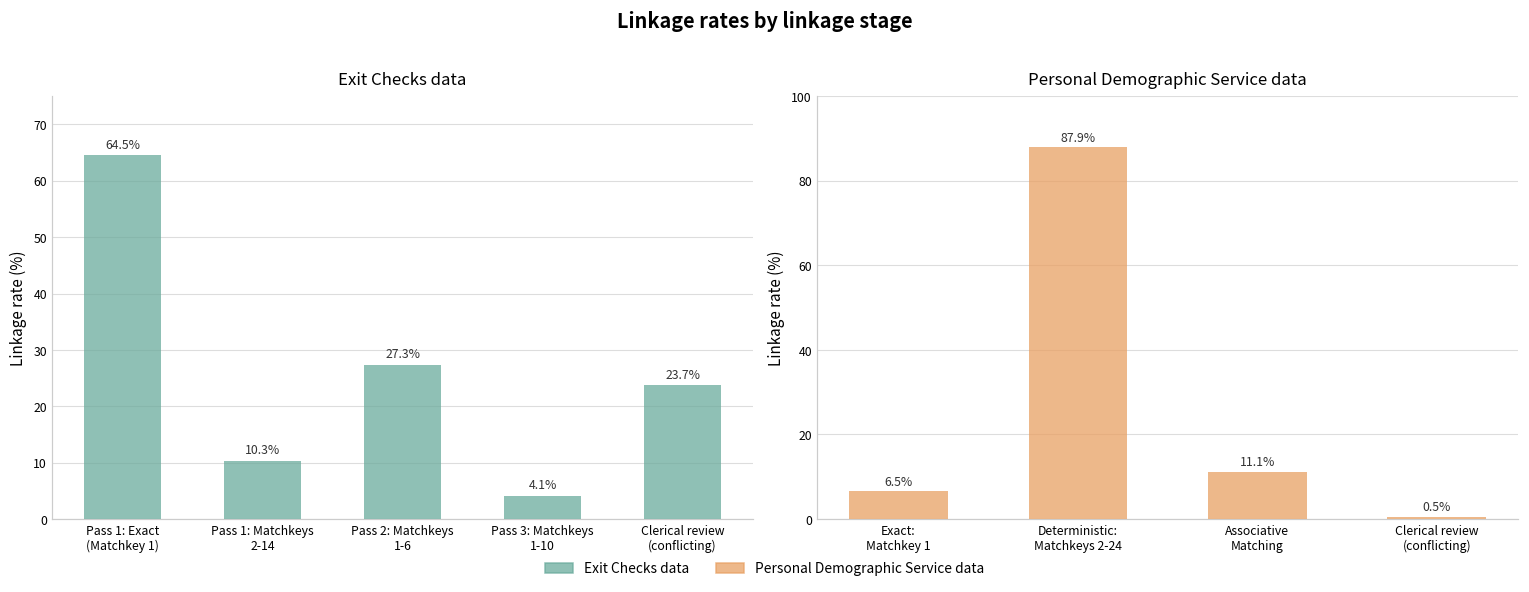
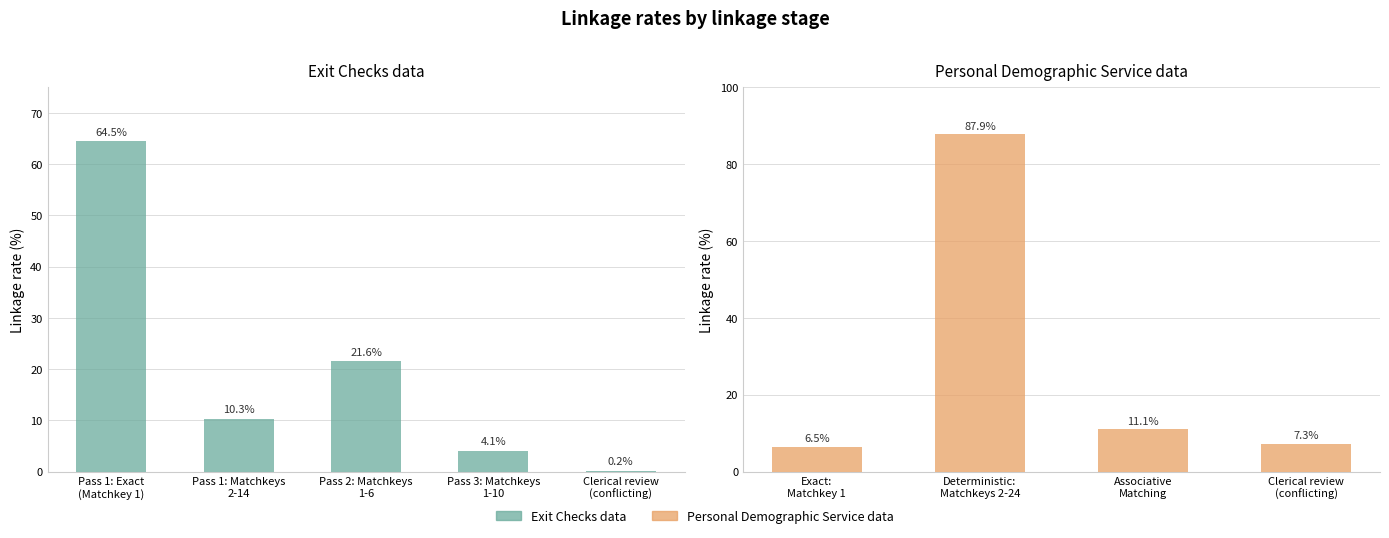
  {
    "Exit Checks data": {
      "Pass 1: Exact (Matchkey 1)": "64.5%",
      "Pass 1: Matchkeys 2-14": "10.3%",
-     "Pass 2: Matchkeys 1-6": "27.3%",
+     "Pass 2: Matchkeys 1-6": "21.6%",
      "Pass 3: Matchkeys 1-10": "4.1%",
-     "Clerical review (conflicting)": "23.7%"
+     "Clerical review (conflicting)": "0.2%"
    },
    "Personal Demographic Service data": {
      "Exact: Matchkey 1": "6.5%",
      "Deterministic: Matchkeys 2-24": "87.9%",
      "Associative Matching": "11.1%",
-     "Clerical review (conflicting)": "0.5%"
+     "Clerical review (conflicting)": "7.3%"
    }
  }
